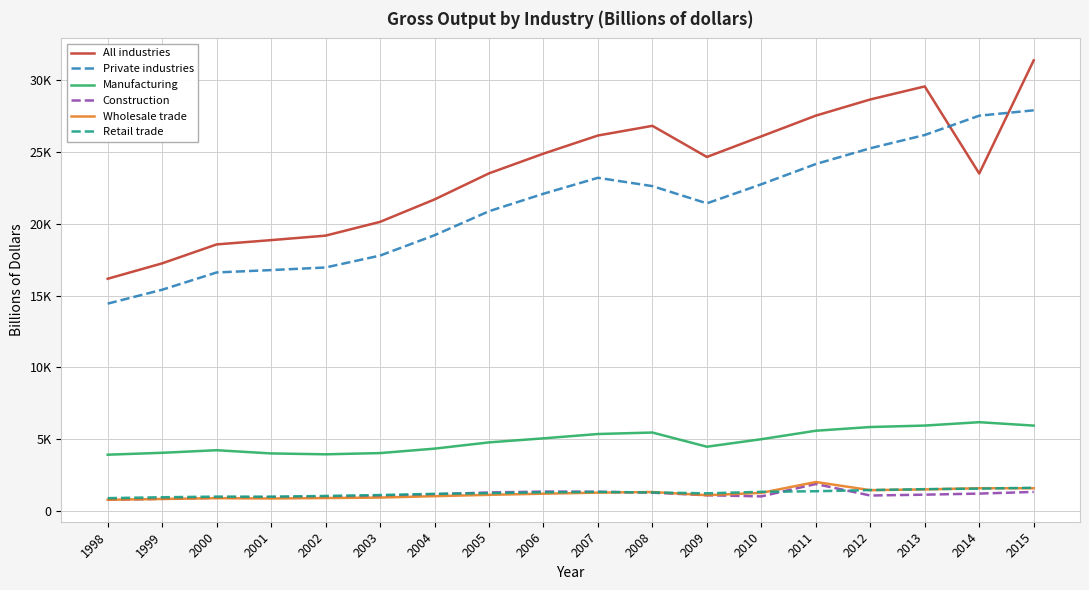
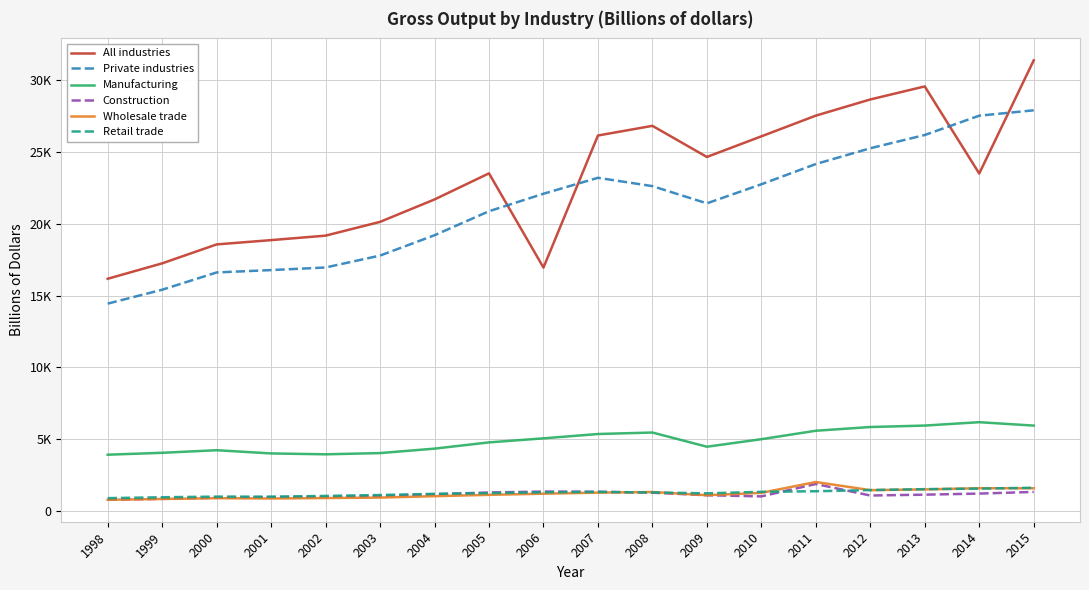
  {
    "All industries": {
      "1998": 16200,
      "1999": 17200,
      "2000": 18600,
      "2001": 18900,
      "2002": 19200,
      "2003": 20100,
      "2004": 21700,
      "2005": 23500,
-     "2006": 24900,
+     "2006": 16900,
      "2007": 26200,
      "2008": 26800,
      "2009": 24700,
      "2010": 26100,
      "2011": 27500,
      "2012": 28700,
      "2013": 29600,
      "2014": 23500,
      "2015": 31400
    },
    "Private industries": {
      "1998": 14400,
      "1999": 15400,
      "2000": 16600,
      "2001": 16800,
      "2002": 17000,
      "2003": 17800,
      "2004": 19200,
      "2005": 20900,
      "2006": 22100,
      "2007": 23200,
      "2008": 22600,
      "2009": 21400,
      "2010": 22800,
      "2011": 24200,
      "2012": 25300,
      "2013": 26200,
      "2014": 27500,
      "2015": 27900
    },
    "Construction": {
      "2010": 1000,
      "2012": 1100,
      "2013": 1100,
      "2014": 1200,
      "2015": 1300
    }
  }
